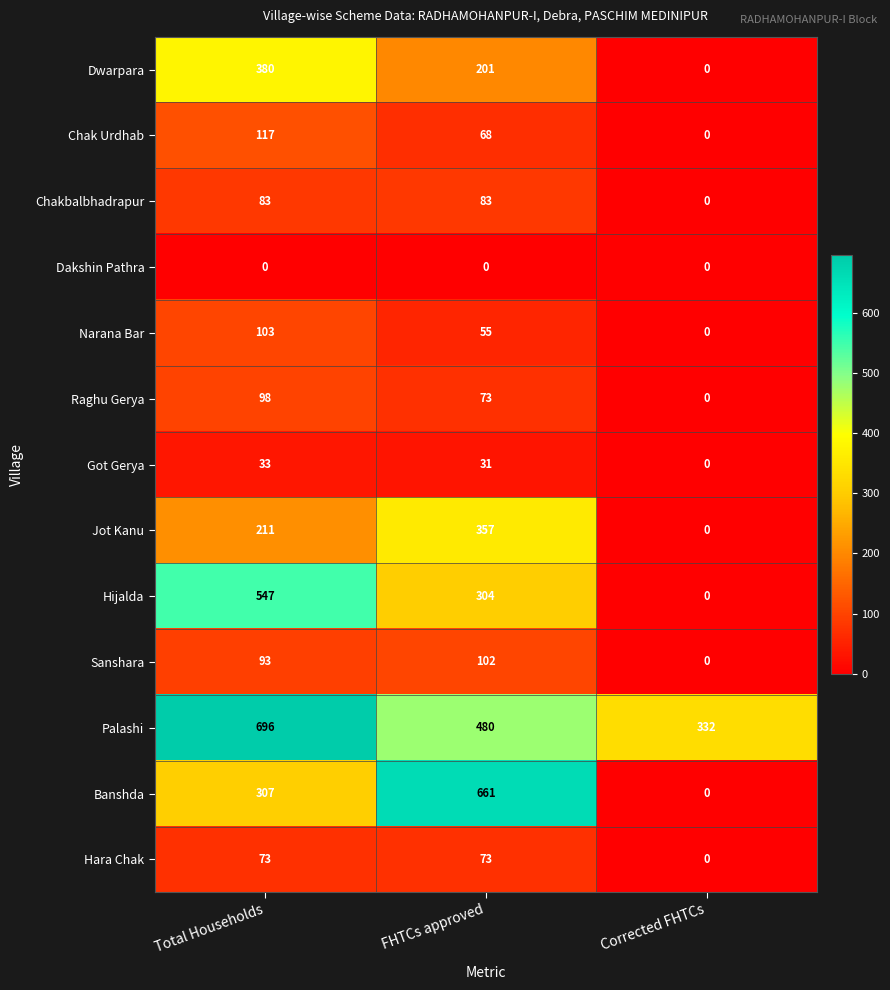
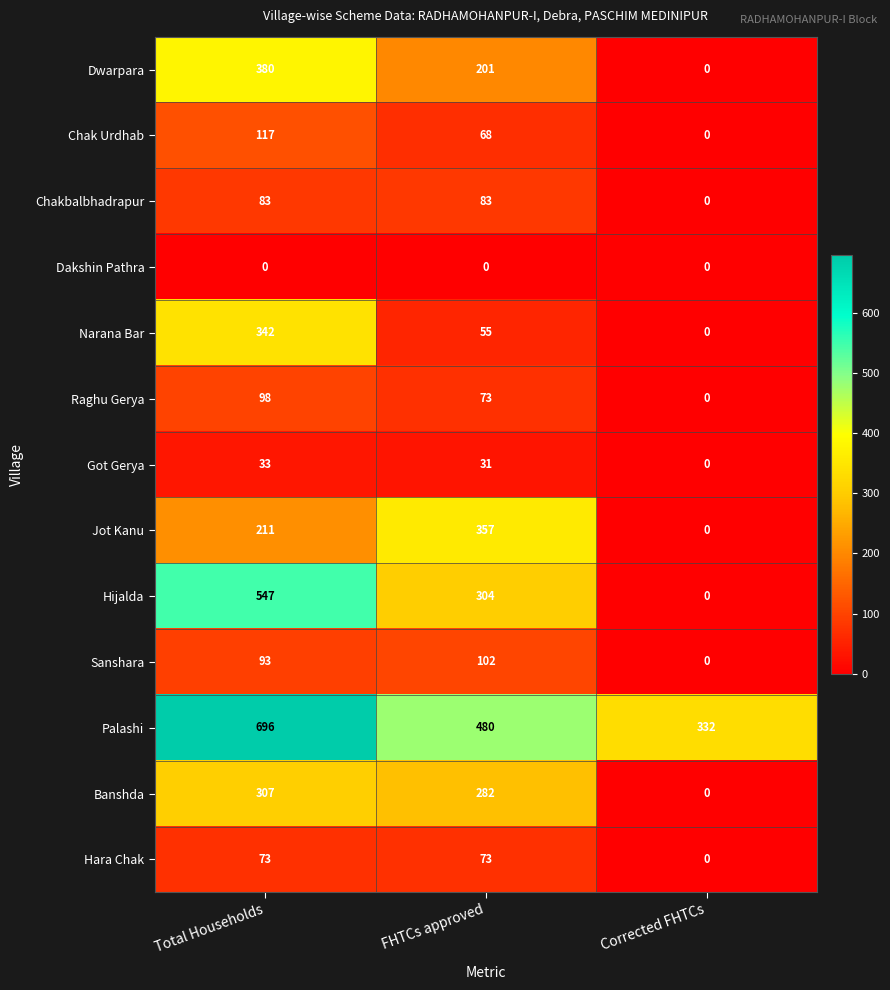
  {
    "Dwarpara": {
      "Total Households": 380,
      "FHTCs approved": 201,
      "Corrected FHTCs": 0
    },
    "Chak Urdhab": {
      "Total Households": 117,
      "FHTCs approved": 68,
      "Corrected FHTCs": 0
    },
    "Chakbalbhadrapur": {
      "Total Households": 83,
      "FHTCs approved": 83,
      "Corrected FHTCs": 0
    },
    "Dakshin Pathra": {
      "Total Households": 0,
      "FHTCs approved": 0,
      "Corrected FHTCs": 0
    },
    "Narana Bar": {
-     "Total Households": 103,
+     "Total Households": 342,
      "FHTCs approved": 55,
      "Corrected FHTCs": 0
    },
    "Raghu Gerya": {
      "Total Households": 98,
      "FHTCs approved": 73,
      "Corrected FHTCs": 0
    },
    "Got Gerya": {
      "Total Households": 33,
      "FHTCs approved": 31,
      "Corrected FHTCs": 0
    },
    "Jot Kanu": {
      "Total Households": 211,
      "FHTCs approved": 357,
      "Corrected FHTCs": 0
    },
    "Hijalda": {
      "Total Households": 547,
      "FHTCs approved": 304,
      "Corrected FHTCs": 0
    },
    "Sanshara": {
      "Total Households": 93,
      "FHTCs approved": 102,
      "Corrected FHTCs": 0
    },
    "Palashi": {
      "Total Households": 696,
      "FHTCs approved": 480,
      "Corrected FHTCs": 332
    },
    "Banshda": {
      "Total Households": 307,
-     "FHTCs approved": 661,
+     "FHTCs approved": 282,
      "Corrected FHTCs": 0
    },
    "Hara Chak": {
      "Total Households": 73,
      "FHTCs approved": 73,
      "Corrected FHTCs": 0
    }
  }
